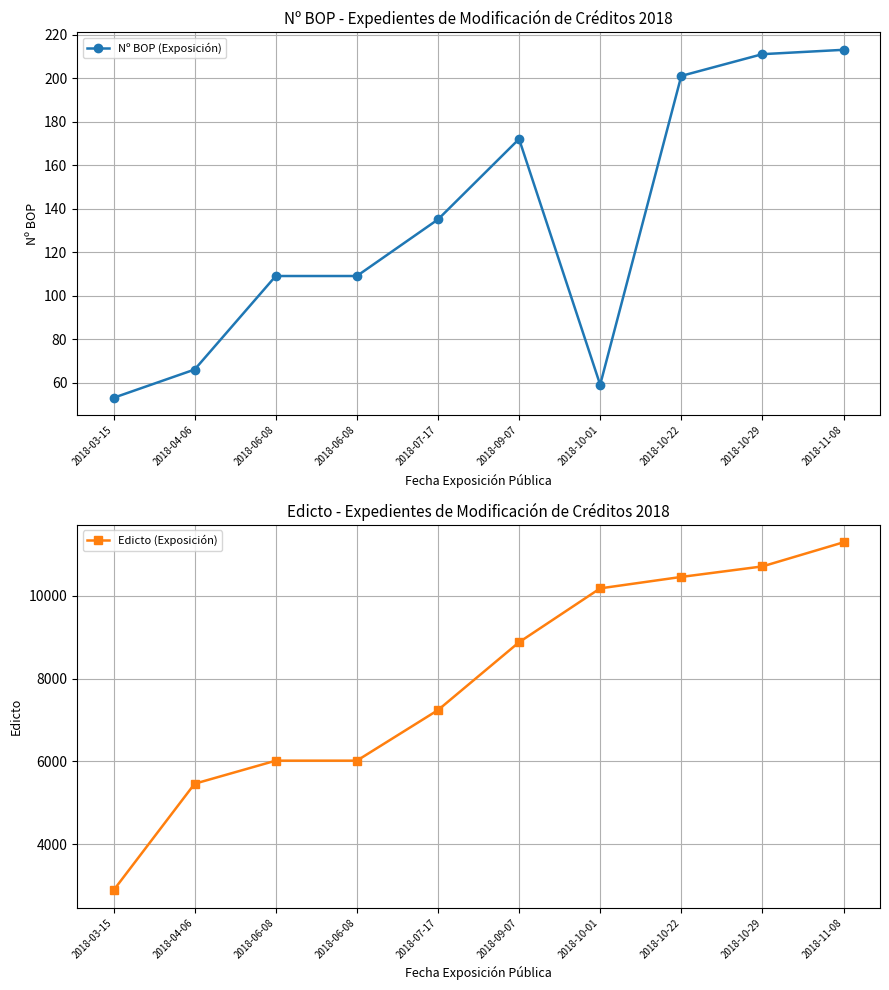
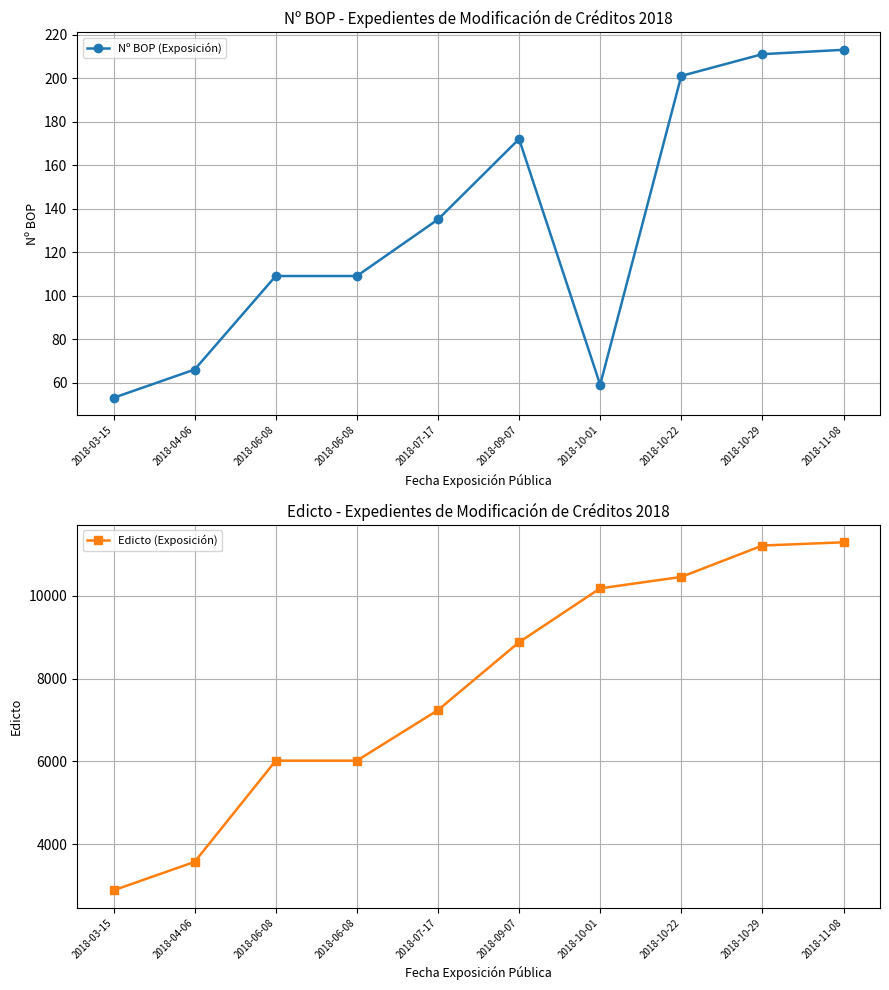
  {
    "Nº BOP - Expedientes de Modificación de Créditos 2018": {
      "2018-03-15": 53,
      "2018-04-06": 66,
      "2018-07-17": 135,
      "2018-09-07": 172,
      "2018-10-01": 59,
      "2018-10-22": 201,
      "2018-10-29": 211,
      "2018-11-08": 213
    },
    "Edicto - Expedientes de Modificación de Créditos 2018": {
      "2018-03-15": 2900,
-     "2018-04-06": 5500,
+     "2018-04-06": 3600,
      "2018-07-17": 7200,
      "2018-09-07": 8900,
      "2018-10-01": 10200,
      "2018-10-22": 10500,
-     "2018-10-29": 10700,
+     "2018-10-29": 11200,
      "2018-11-08": 11300
    }
  }
